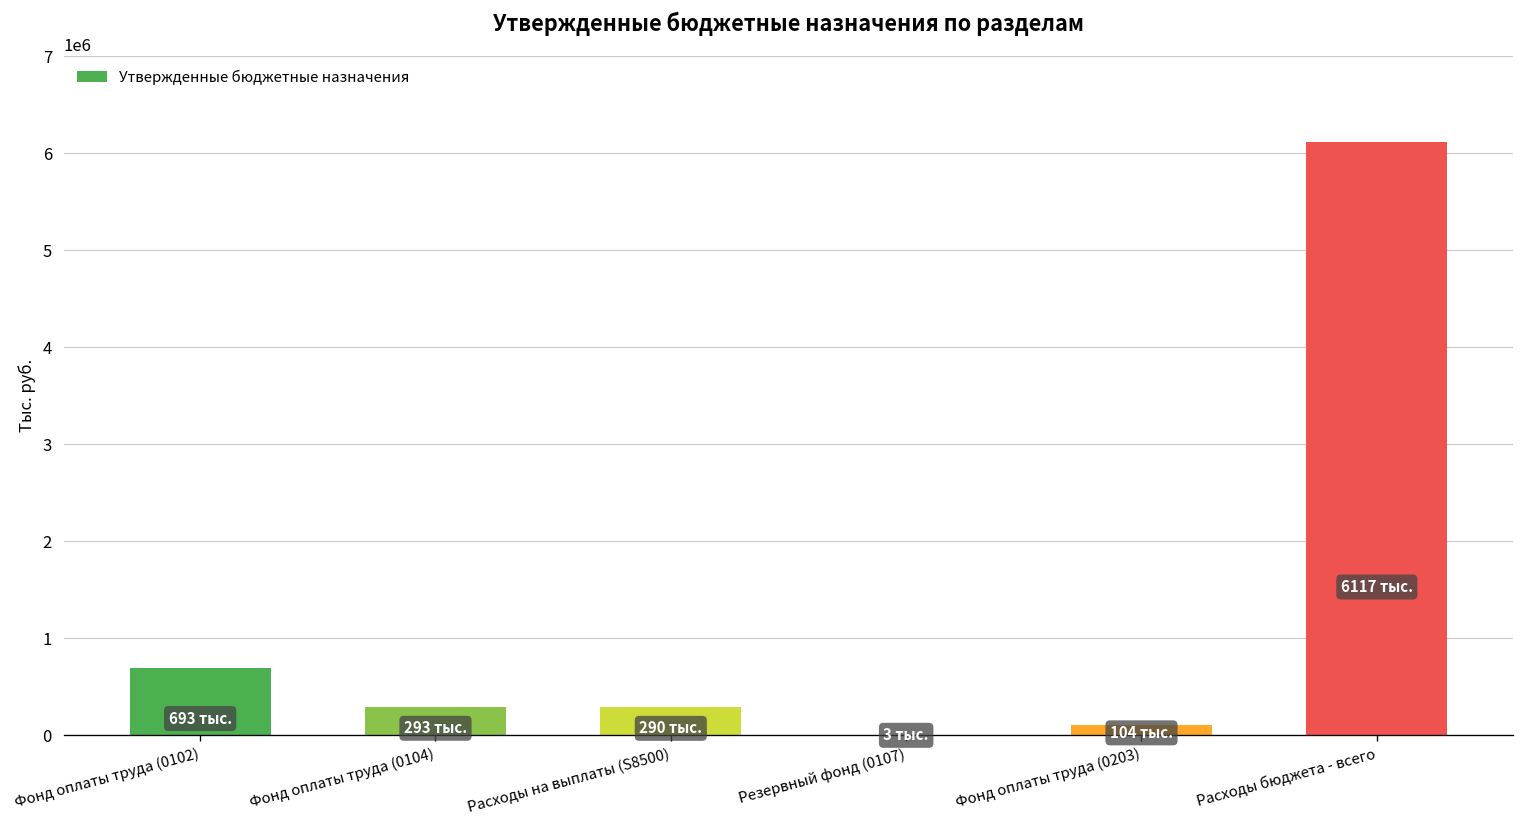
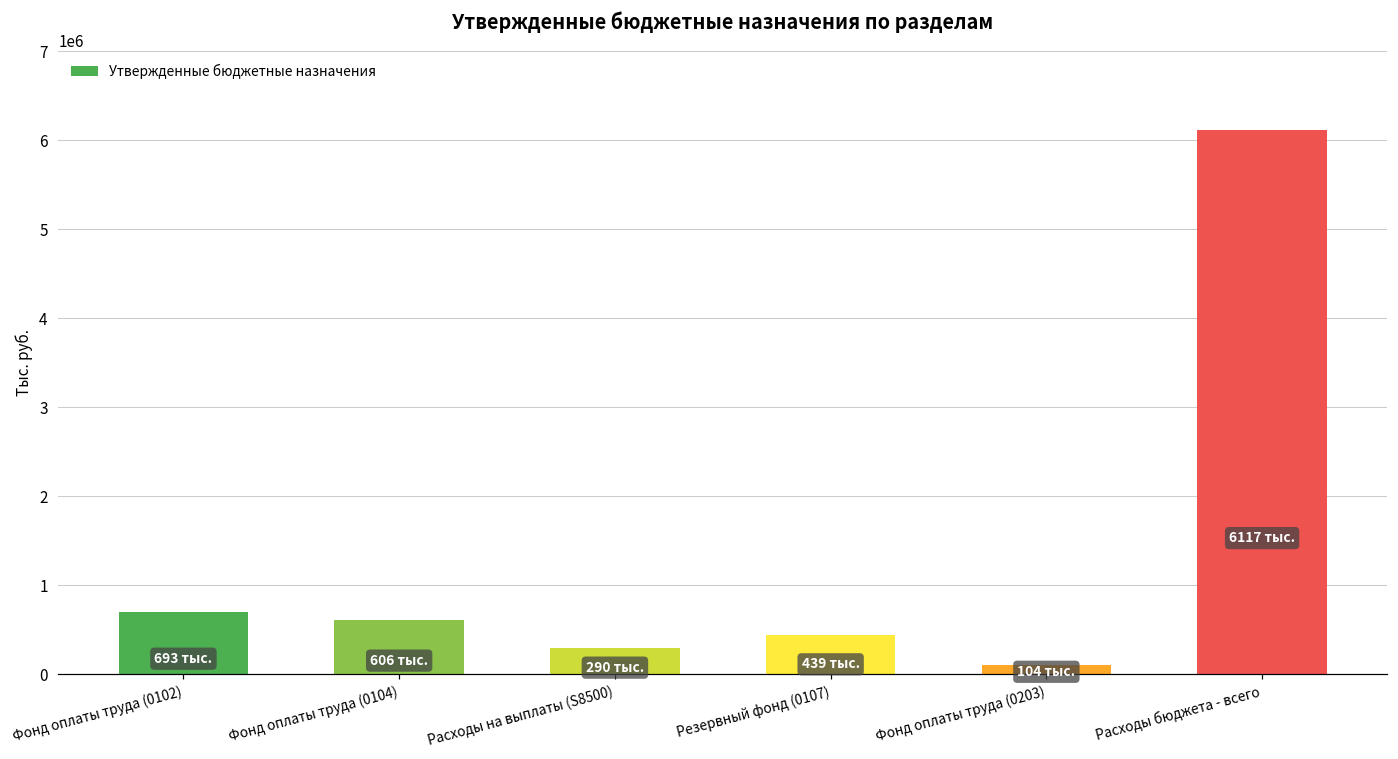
  {
-   "Фонд оплаты труда (0104)": 293,
-   "Резервный фонд (0107)": 3
+   "Фонд оплаты труда (0104)": 606,
+   "Резервный фонд (0107)": 439
  }
